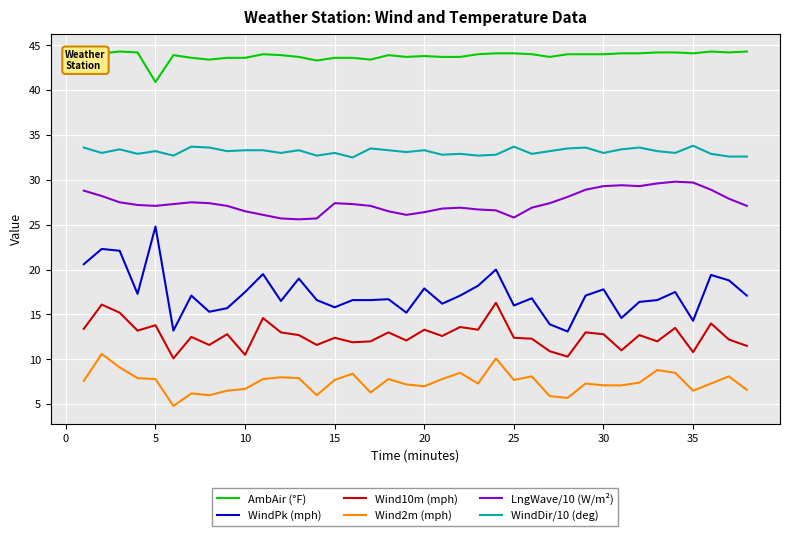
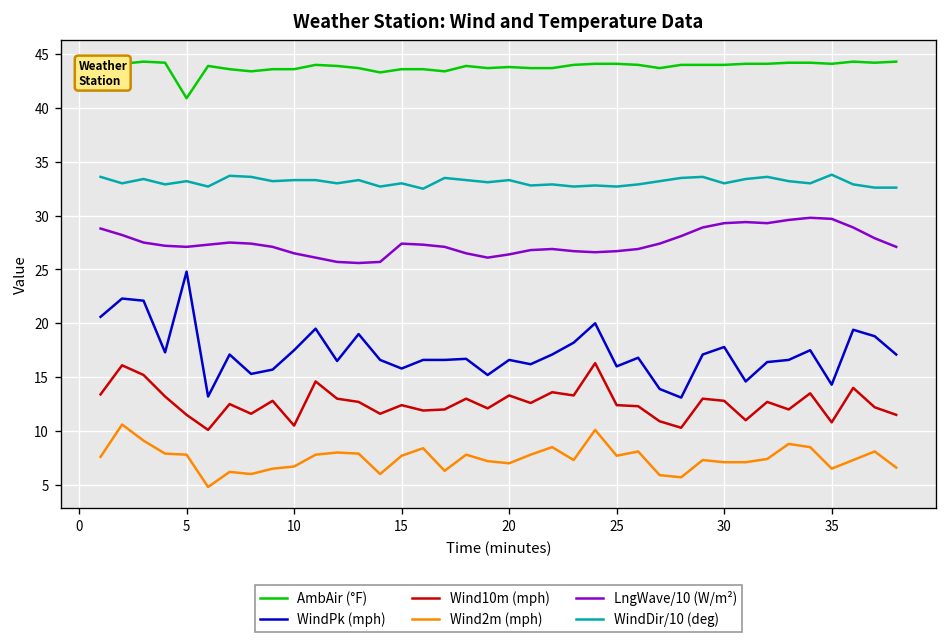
  {
    "AmbAir (°F)": {
      "5": 41,
      "10": 44,
      "15": 44,
      "20": 44,
      "25": 44,
      "30": 44,
      "35": 44
    },
    "WindPk (mph)": {
      "5": 25,
      "10": 18,
      "15": 16,
-     "20": 18,
+     "20": 17,
      "25": 16,
      "30": 18,
      "35": 14
    },
    "Wind10m (mph)": {
-     "5": 14,
+     "5": 12,
      "10": 11,
      "15": 12,
      "20": 13,
      "25": 12,
      "30": 13,
      "35": 11
    },
    "Wind2m (mph)": {
      "5": 8,
      "10": 7,
      "15": 8,
      "20": 7,
      "25": 8,
      "30": 7,
      "35": 7
    },
    "LngWave/10 (W/m²)": {
      "5": 27,
      "10": 27,
      "15": 27,
      "20": 26,
-     "25": 26,
+     "25": 27,
      "30": 29,
      "35": 30
    },
    "WindDir/10 (deg)": {
      "5": 33,
      "10": 33,
      "15": 33,
      "20": 33,
-     "25": 34,
+     "25": 33,
      "30": 33,
      "35": 34
    }
  }
